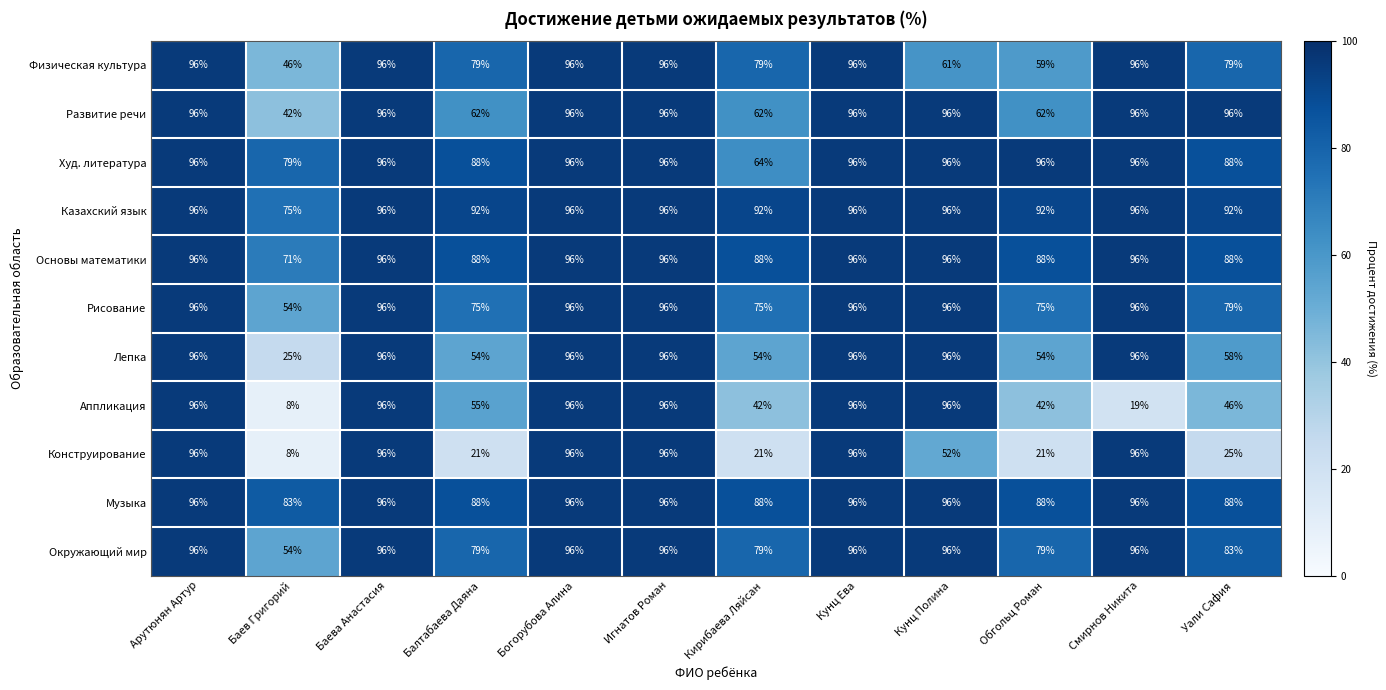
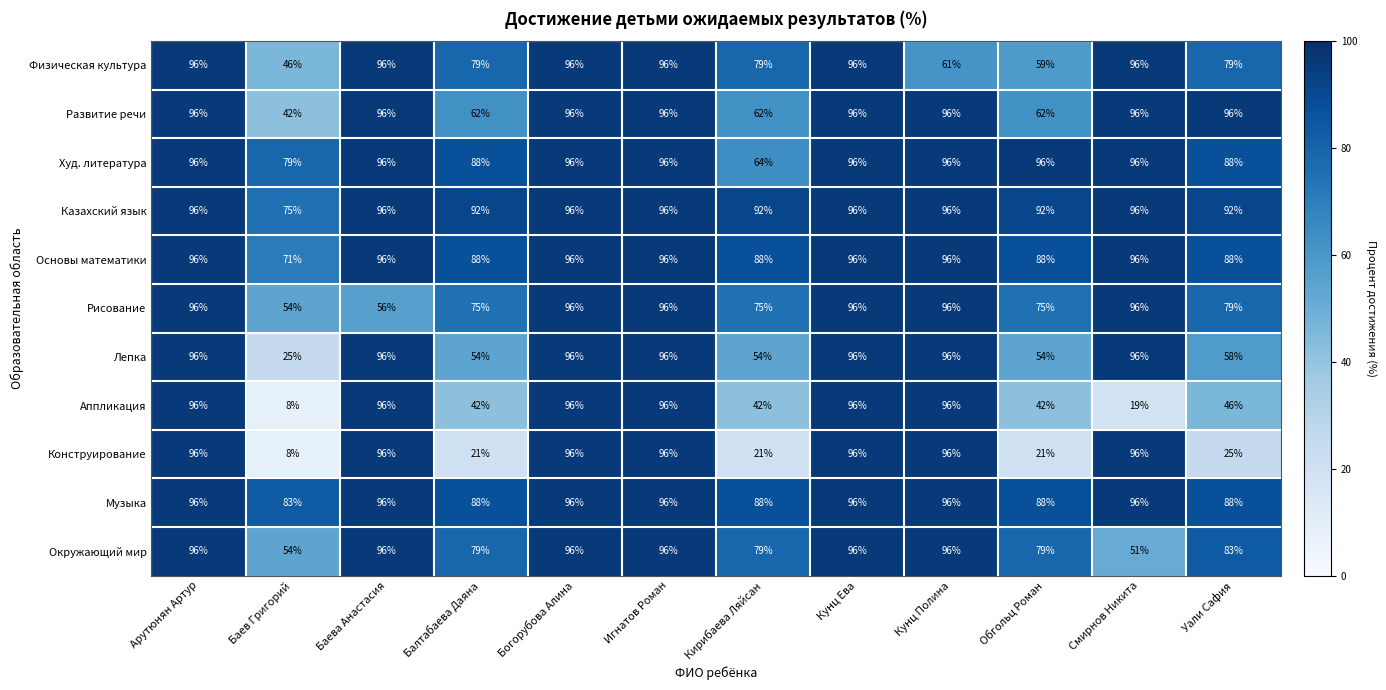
  {
    "Физическая культура": {
      "Арутюнян Артур": "96%",
      "Баев Григорий": "46%",
      "Баева Анастасия": "96%",
      "Балтабаева Даяна": "79%",
      "Богорубова Алина": "96%",
      "Игнатов Роман": "96%",
      "Кирибаева Ляйсан": "79%",
      "Кунц Ева": "96%",
      "Кунц Полина": "61%",
      "Обгольц Роман": "59%",
      "Смирнов Никита": "96%",
      "Уали Сафия": "79%"
    },
    "Развитие речи": {
      "Арутюнян Артур": "96%",
      "Баев Григорий": "42%",
      "Баева Анастасия": "96%",
      "Балтабаева Даяна": "62%",
      "Богорубова Алина": "96%",
      "Игнатов Роман": "96%",
      "Кирибаева Ляйсан": "62%",
      "Кунц Ева": "96%",
      "Кунц Полина": "96%",
      "Обгольц Роман": "62%",
      "Смирнов Никита": "96%",
      "Уали Сафия": "96%"
    },
    "Худ. литература": {
      "Арутюнян Артур": "96%",
      "Баев Григорий": "79%",
      "Баева Анастасия": "96%",
      "Балтабаева Даяна": "88%",
      "Богорубова Алина": "96%",
      "Игнатов Роман": "96%",
      "Кирибаева Ляйсан": "64%",
      "Кунц Ева": "96%",
      "Кунц Полина": "96%",
      "Обгольц Роман": "96%",
      "Смирнов Никита": "96%",
      "Уали Сафия": "88%"
    },
    "Казахский язык": {
      "Арутюнян Артур": "96%",
      "Баев Григорий": "75%",
      "Баева Анастасия": "96%",
      "Балтабаева Даяна": "92%",
      "Богорубова Алина": "96%",
      "Игнатов Роман": "96%",
      "Кирибаева Ляйсан": "92%",
      "Кунц Ева": "96%",
      "Кунц Полина": "96%",
      "Обгольц Роман": "92%",
      "Смирнов Никита": "96%",
      "Уали Сафия": "92%"
    },
    "Основы математики": {
      "Арутюнян Артур": "96%",
      "Баев Григорий": "71%",
      "Баева Анастасия": "96%",
      "Балтабаева Даяна": "88%",
      "Богорубова Алина": "96%",
      "Игнатов Роман": "96%",
      "Кирибаева Ляйсан": "88%",
      "Кунц Ева": "96%",
      "Кунц Полина": "96%",
      "Обгольц Роман": "88%",
      "Смирнов Никита": "96%",
      "Уали Сафия": "88%"
    },
    "Рисование": {
      "Арутюнян Артур": "96%",
      "Баев Григорий": "54%",
-     "Баева Анастасия": "96%",
+     "Баева Анастасия": "56%",
      "Балтабаева Даяна": "75%",
      "Богорубова Алина": "96%",
      "Игнатов Роман": "96%",
      "Кирибаева Ляйсан": "75%",
      "Кунц Ева": "96%",
      "Кунц Полина": "96%",
      "Обгольц Роман": "75%",
      "Смирнов Никита": "96%",
      "Уали Сафия": "79%"
    },
    "Лепка": {
      "Арутюнян Артур": "96%",
      "Баев Григорий": "25%",
      "Баева Анастасия": "96%",
      "Балтабаева Даяна": "54%",
      "Богорубова Алина": "96%",
      "Игнатов Роман": "96%",
      "Кирибаева Ляйсан": "54%",
      "Кунц Ева": "96%",
      "Кунц Полина": "96%",
      "Обгольц Роман": "54%",
      "Смирнов Никита": "96%",
      "Уали Сафия": "58%"
    },
    "Аппликация": {
      "Арутюнян Артур": "96%",
      "Баев Григорий": "8%",
      "Баева Анастасия": "96%",
-     "Балтабаева Даяна": "55%",
+     "Балтабаева Даяна": "42%",
      "Богорубова Алина": "96%",
      "Игнатов Роман": "96%",
      "Кирибаева Ляйсан": "42%",
      "Кунц Ева": "96%",
      "Кунц Полина": "96%",
      "Обгольц Роман": "42%",
      "Смирнов Никита": "19%",
      "Уали Сафия": "46%"
    },
    "Конструирование": {
      "Арутюнян Артур": "96%",
      "Баев Григорий": "8%",
      "Баева Анастасия": "96%",
      "Балтабаева Даяна": "21%",
      "Богорубова Алина": "96%",
      "Игнатов Роман": "96%",
      "Кирибаева Ляйсан": "21%",
      "Кунц Ева": "96%",
-     "Кунц Полина": "52%",
+     "Кунц Полина": "96%",
      "Обгольц Роман": "21%",
      "Смирнов Никита": "96%",
      "Уали Сафия": "25%"
    },
    "Музыка": {
      "Арутюнян Артур": "96%",
      "Баев Григорий": "83%",
      "Баева Анастасия": "96%",
      "Балтабаева Даяна": "88%",
      "Богорубова Алина": "96%",
      "Игнатов Роман": "96%",
      "Кирибаева Ляйсан": "88%",
      "Кунц Ева": "96%",
      "Кунц Полина": "96%",
      "Обгольц Роман": "88%",
      "Смирнов Никита": "96%",
      "Уали Сафия": "88%"
    },
    "Окружающий мир": {
      "Арутюнян Артур": "96%",
      "Баев Григорий": "54%",
      "Баева Анастасия": "96%",
      "Балтабаева Даяна": "79%",
      "Богорубова Алина": "96%",
      "Игнатов Роман": "96%",
      "Кирибаева Ляйсан": "79%",
      "Кунц Ева": "96%",
      "Кунц Полина": "96%",
      "Обгольц Роман": "79%",
-     "Смирнов Никита": "96%",
+     "Смирнов Никита": "51%",
      "Уали Сафия": "83%"
    }
  }
